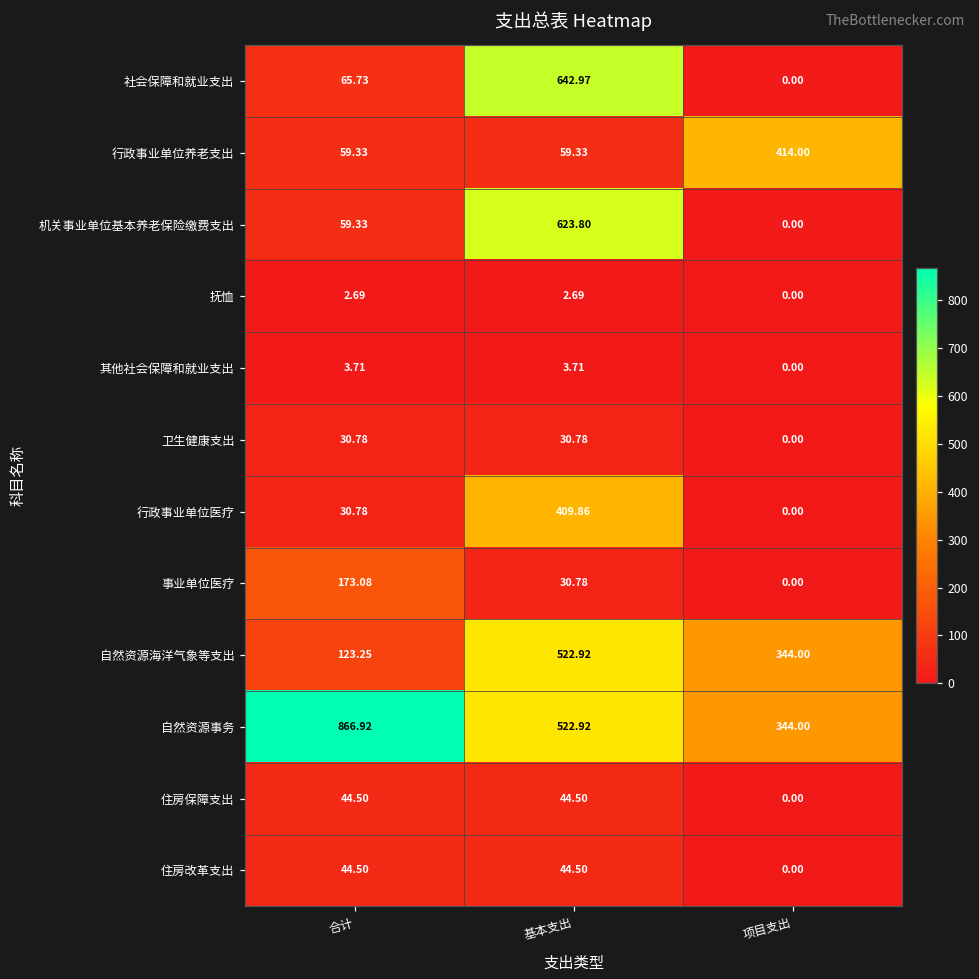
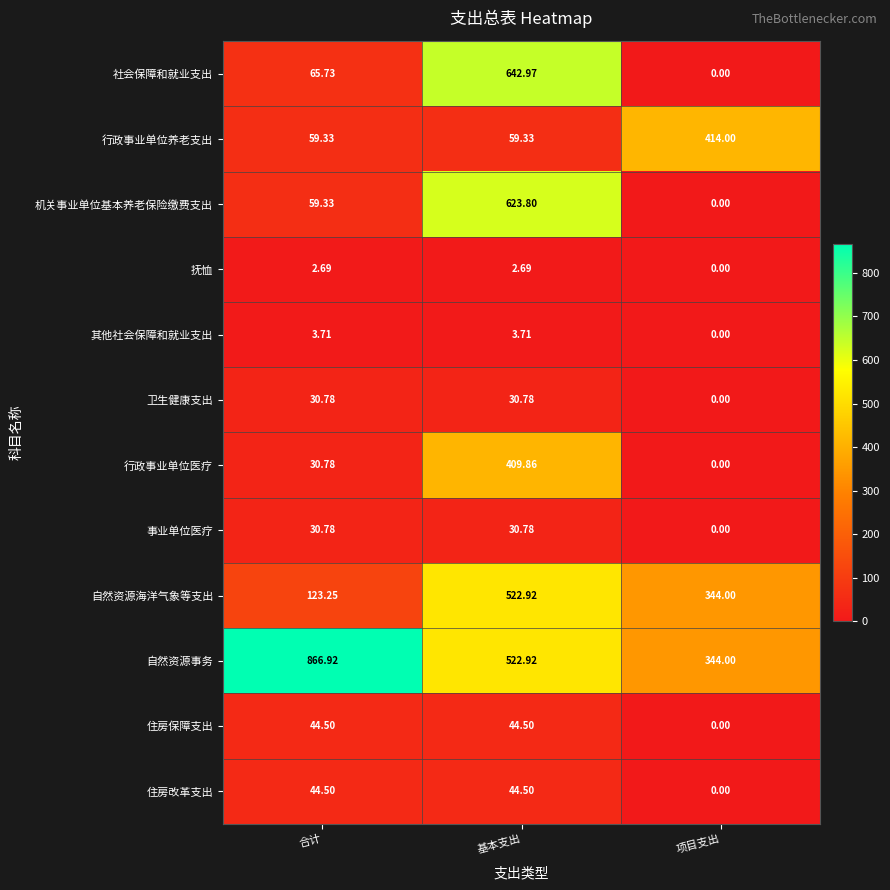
  {
    "社会保障和就业支出": {
      "合计": 65.73,
      "基本支出": 642.97,
      "项目支出": 0.00
    },
    "行政事业单位养老支出": {
      "合计": 59.33,
      "基本支出": 59.33,
      "项目支出": 414.00
    },
    "机关事业单位基本养老保险缴费支出": {
      "合计": 59.33,
      "基本支出": 623.80,
      "项目支出": 0.00
    },
    "抚恤": {
      "合计": 2.69,
      "基本支出": 2.69,
      "项目支出": 0.00
    },
    "其他社会保障和就业支出": {
      "合计": 3.71,
      "基本支出": 3.71,
      "项目支出": 0.00
    },
    "卫生健康支出": {
      "合计": 30.78,
      "基本支出": 30.78,
      "项目支出": 0.00
    },
    "行政事业单位医疗": {
      "合计": 30.78,
      "基本支出": 409.86,
      "项目支出": 0.00
    },
    "事业单位医疗": {
-     "合计": 173.08,
+     "合计": 30.78,
      "基本支出": 30.78,
      "项目支出": 0.00
    },
    "自然资源海洋气象等支出": {
      "合计": 123.25,
      "基本支出": 522.92,
      "项目支出": 344.00
    },
    "自然资源事务": {
      "合计": 866.92,
      "基本支出": 522.92,
      "项目支出": 344.00
    },
    "住房保障支出": {
      "合计": 44.50,
      "基本支出": 44.50,
      "项目支出": 0.00
    },
    "住房改革支出": {
      "合计": 44.50,
      "基本支出": 44.50,
      "项目支出": 0.00
    }
  }
